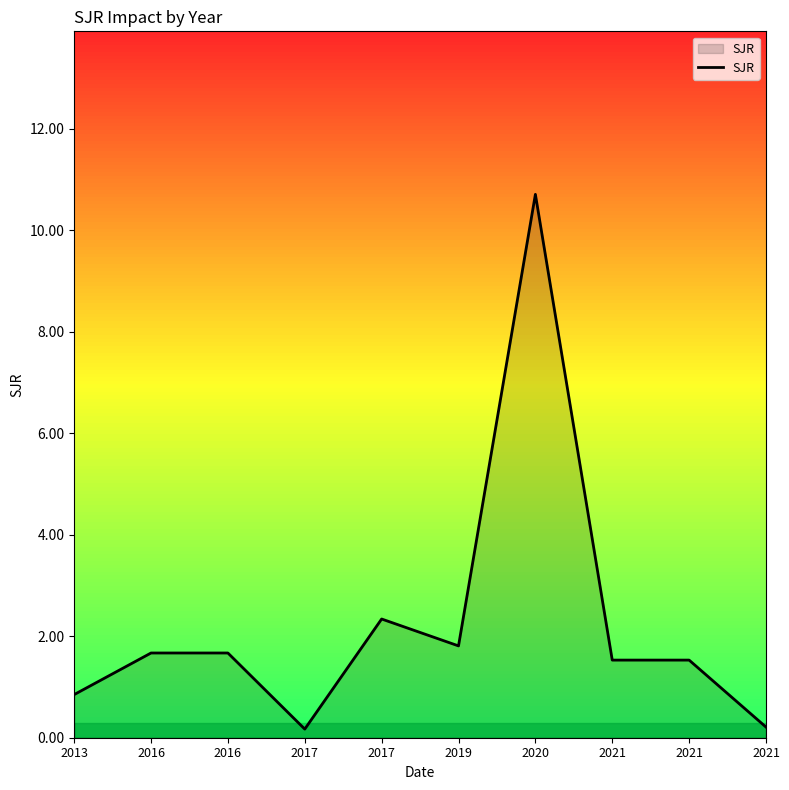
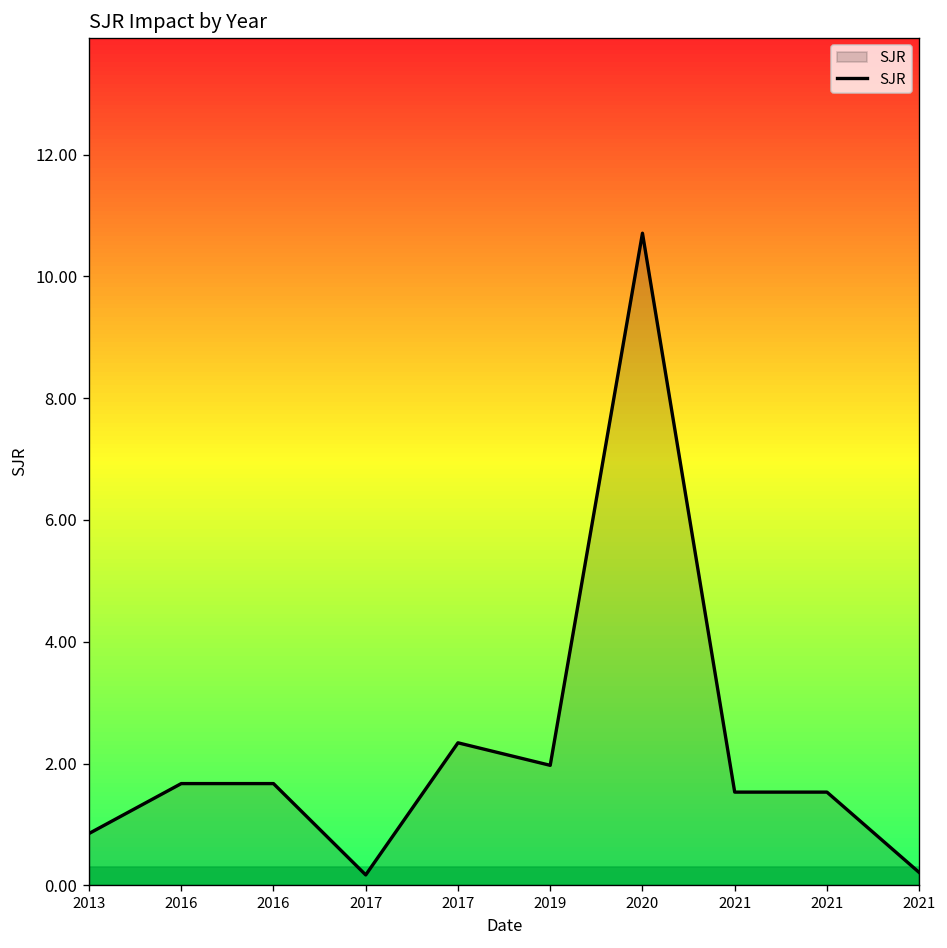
  {
    "2013": 0.9,
-   "2019": 1.8,
+   "2019": 2.0,
    "2020": 10.7
  }
